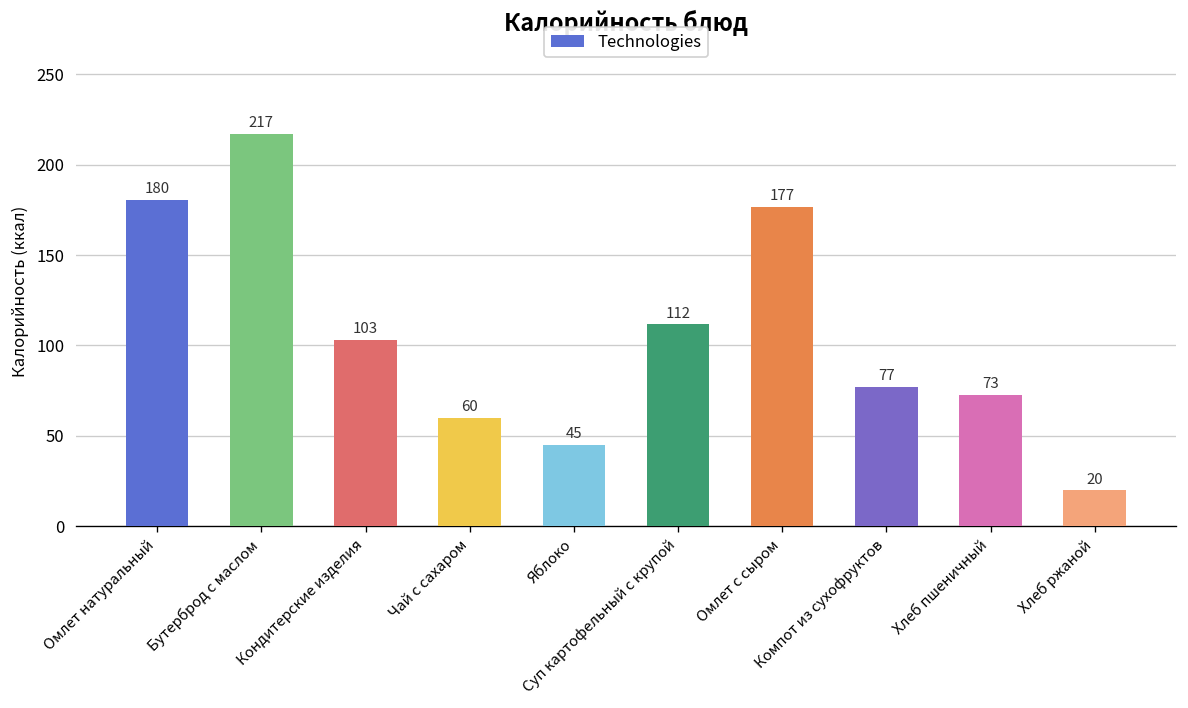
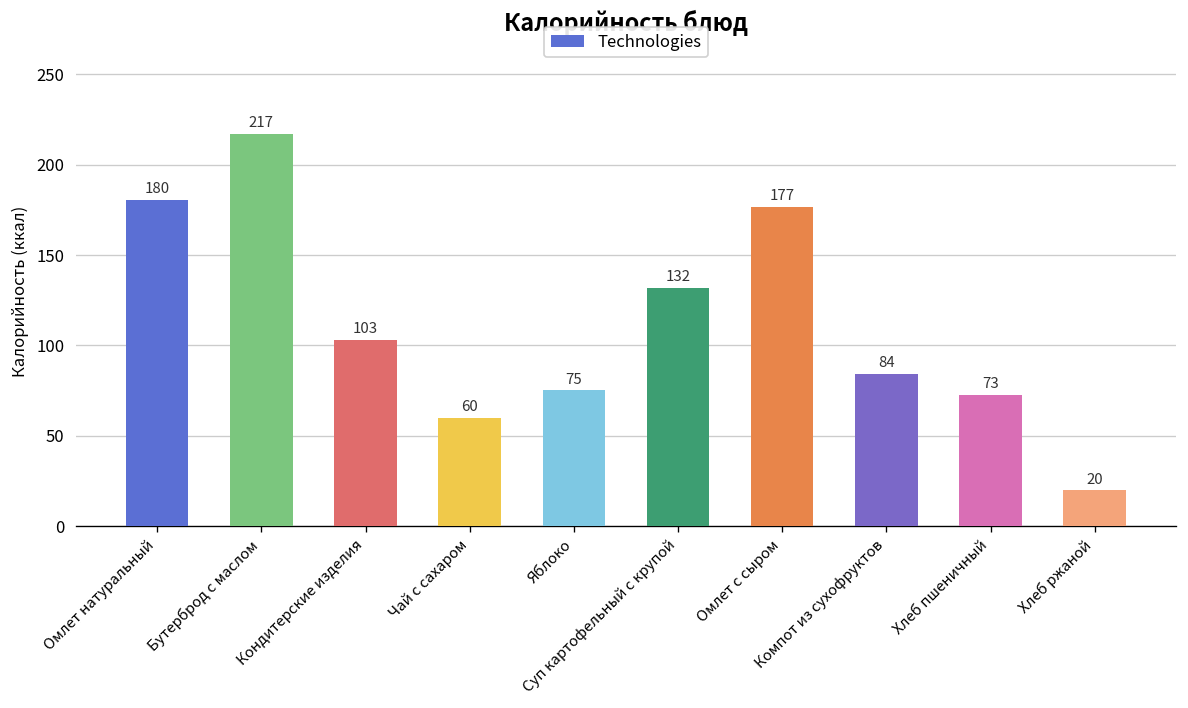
  {
    "Омлет натуральный": 180,
    "Бутерброд с маслом": 217,
    "Кондитерские изделия": 103,
    "Чай с сахаром": 60,
-   "Яблоко": 45,
-   "Суп картофельный с крупой": 112,
+   "Яблоко": 75,
+   "Суп картофельный с крупой": 132,
    "Омлет с сыром": 177,
-   "Компот из сухофруктов": 77,
+   "Компот из сухофруктов": 84,
    "Хлеб пшеничный": 73,
    "Хлеб ржаной": 20
  }
